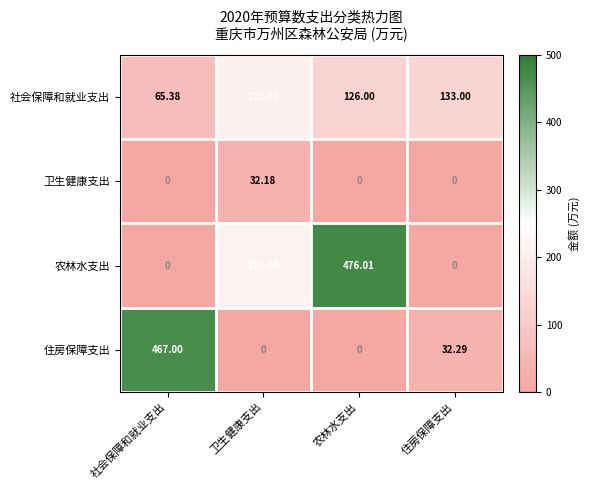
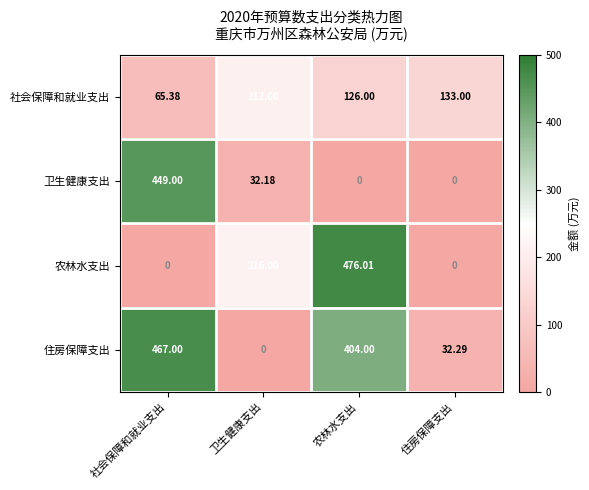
  {
    "社会保障和就业支出": {
      "社会保障和就业支出": 65.38,
      "农林水支出": 126.00,
      "住房保障支出": 133.00
    },
    "卫生健康支出": {
-     "社会保障和就业支出": 0,
+     "社会保障和就业支出": 449.00,
      "卫生健康支出": 32.18,
      "农林水支出": 0,
      "住房保障支出": 0
    },
    "农林水支出": {
      "社会保障和就业支出": 0,
      "农林水支出": 476.01,
      "住房保障支出": 0
    },
    "住房保障支出": {
      "社会保障和就业支出": 467.00,
      "卫生健康支出": 0,
-     "农林水支出": 0,
+     "农林水支出": 404.00,
      "住房保障支出": 32.29
    }
  }
